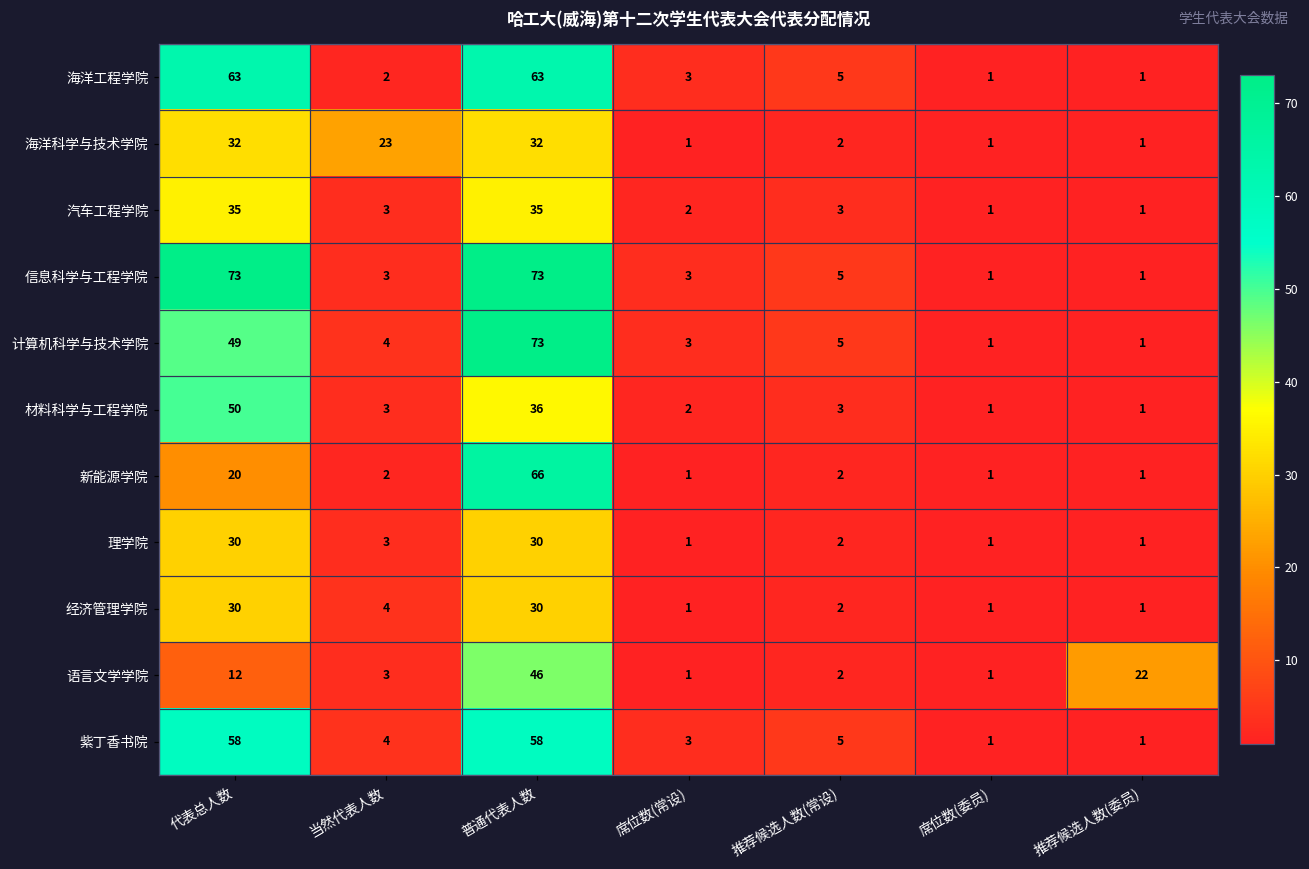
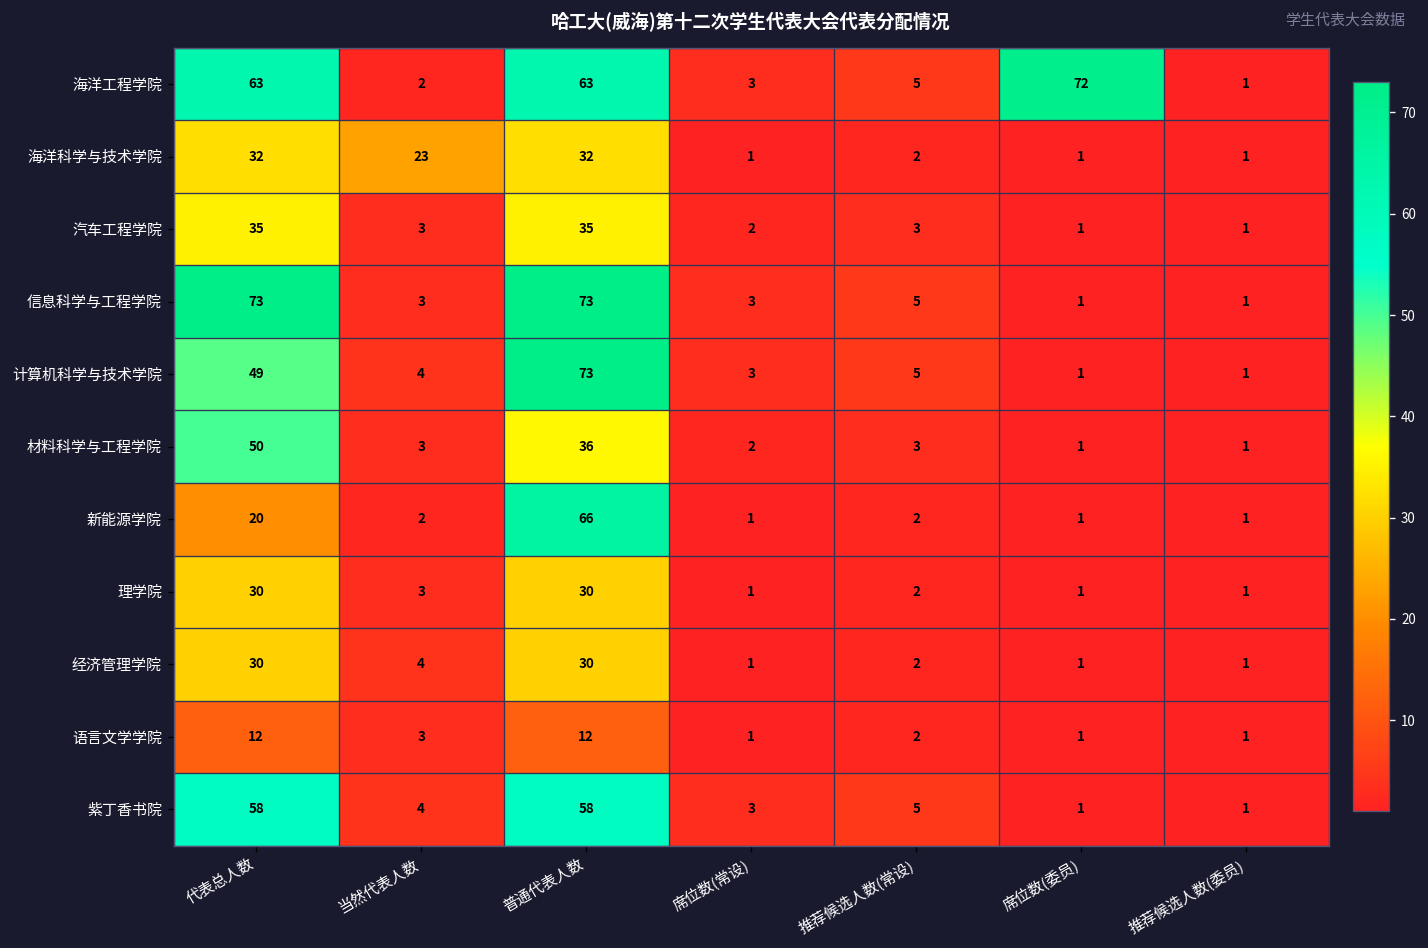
  {
    "海洋工程学院": {
      "代表总人数": 63,
      "当然代表人数": 2,
      "普通代表人数": 63,
      "席位数(常设)": 3,
      "推荐候选人数(常设)": 5,
-     "席位数(委员)": 1,
+     "席位数(委员)": 72,
      "推荐候选人数(委员)": 1
    },
    "海洋科学与技术学院": {
      "代表总人数": 32,
      "当然代表人数": 23,
      "普通代表人数": 32,
      "席位数(常设)": 1,
      "推荐候选人数(常设)": 2,
      "席位数(委员)": 1,
      "推荐候选人数(委员)": 1
    },
    "汽车工程学院": {
      "代表总人数": 35,
      "当然代表人数": 3,
      "普通代表人数": 35,
      "席位数(常设)": 2,
      "推荐候选人数(常设)": 3,
      "席位数(委员)": 1,
      "推荐候选人数(委员)": 1
    },
    "信息科学与工程学院": {
      "代表总人数": 73,
      "当然代表人数": 3,
      "普通代表人数": 73,
      "席位数(常设)": 3,
      "推荐候选人数(常设)": 5,
      "席位数(委员)": 1,
      "推荐候选人数(委员)": 1
    },
    "计算机科学与技术学院": {
      "代表总人数": 49,
      "当然代表人数": 4,
      "普通代表人数": 73,
      "席位数(常设)": 3,
      "推荐候选人数(常设)": 5,
      "席位数(委员)": 1,
      "推荐候选人数(委员)": 1
    },
    "材料科学与工程学院": {
      "代表总人数": 50,
      "当然代表人数": 3,
      "普通代表人数": 36,
      "席位数(常设)": 2,
      "推荐候选人数(常设)": 3,
      "席位数(委员)": 1,
      "推荐候选人数(委员)": 1
    },
    "新能源学院": {
      "代表总人数": 20,
      "当然代表人数": 2,
      "普通代表人数": 66,
      "席位数(常设)": 1,
      "推荐候选人数(常设)": 2,
      "席位数(委员)": 1,
      "推荐候选人数(委员)": 1
    },
    "理学院": {
      "代表总人数": 30,
      "当然代表人数": 3,
      "普通代表人数": 30,
      "席位数(常设)": 1,
      "推荐候选人数(常设)": 2,
      "席位数(委员)": 1,
      "推荐候选人数(委员)": 1
    },
    "经济管理学院": {
      "代表总人数": 30,
      "当然代表人数": 4,
      "普通代表人数": 30,
      "席位数(常设)": 1,
      "推荐候选人数(常设)": 2,
      "席位数(委员)": 1,
      "推荐候选人数(委员)": 1
    },
    "语言文学学院": {
      "代表总人数": 12,
      "当然代表人数": 3,
-     "普通代表人数": 46,
+     "普通代表人数": 12,
      "席位数(常设)": 1,
      "推荐候选人数(常设)": 2,
      "席位数(委员)": 1,
-     "推荐候选人数(委员)": 22
+     "推荐候选人数(委员)": 1
    },
    "紫丁香书院": {
      "代表总人数": 58,
      "当然代表人数": 4,
      "普通代表人数": 58,
      "席位数(常设)": 3,
      "推荐候选人数(常设)": 5,
      "席位数(委员)": 1,
      "推荐候选人数(委员)": 1
    }
  }
